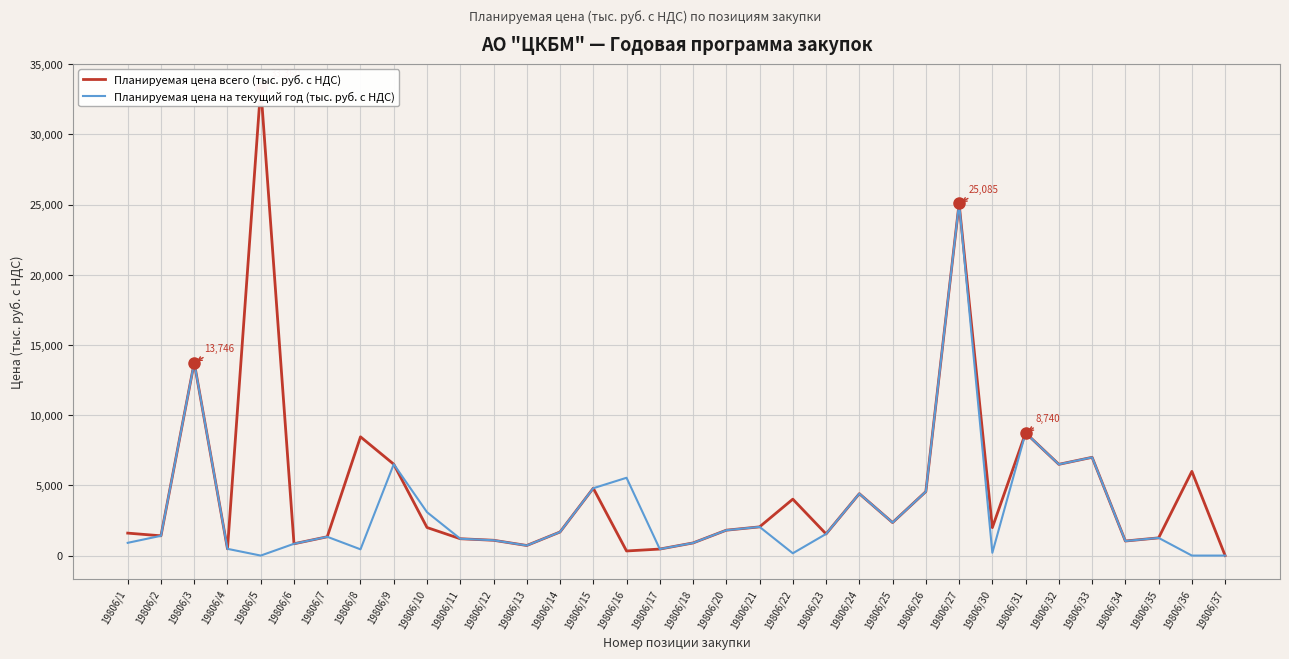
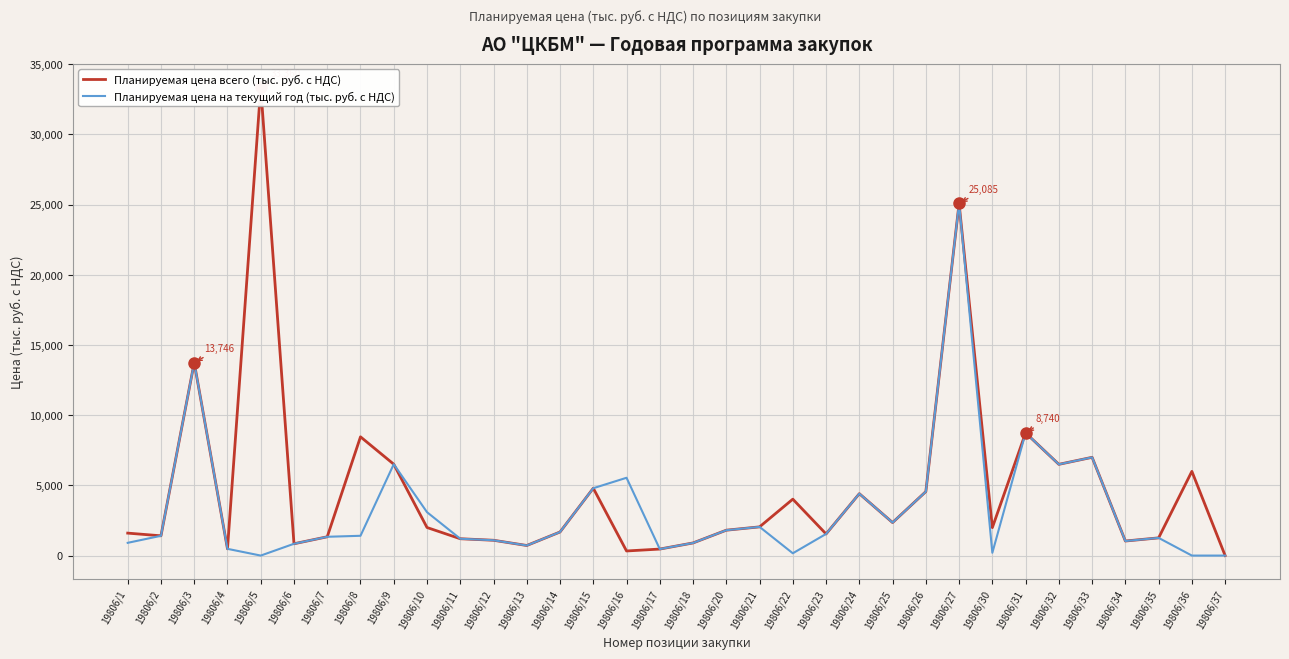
  {
    "Планируемая цена на текущий год (тыс. руб. с НДС)": {
      "19806/1": "900",
      "19806/5": "0",
-     "19806/8": "400",
+     "19806/8": "1,400",
      "19806/10": "3,100",
      "19806/16": "5,500",
      "19806/22": "200",
      "19806/30": "200",
      "19806/36": "0"
    }
  }
